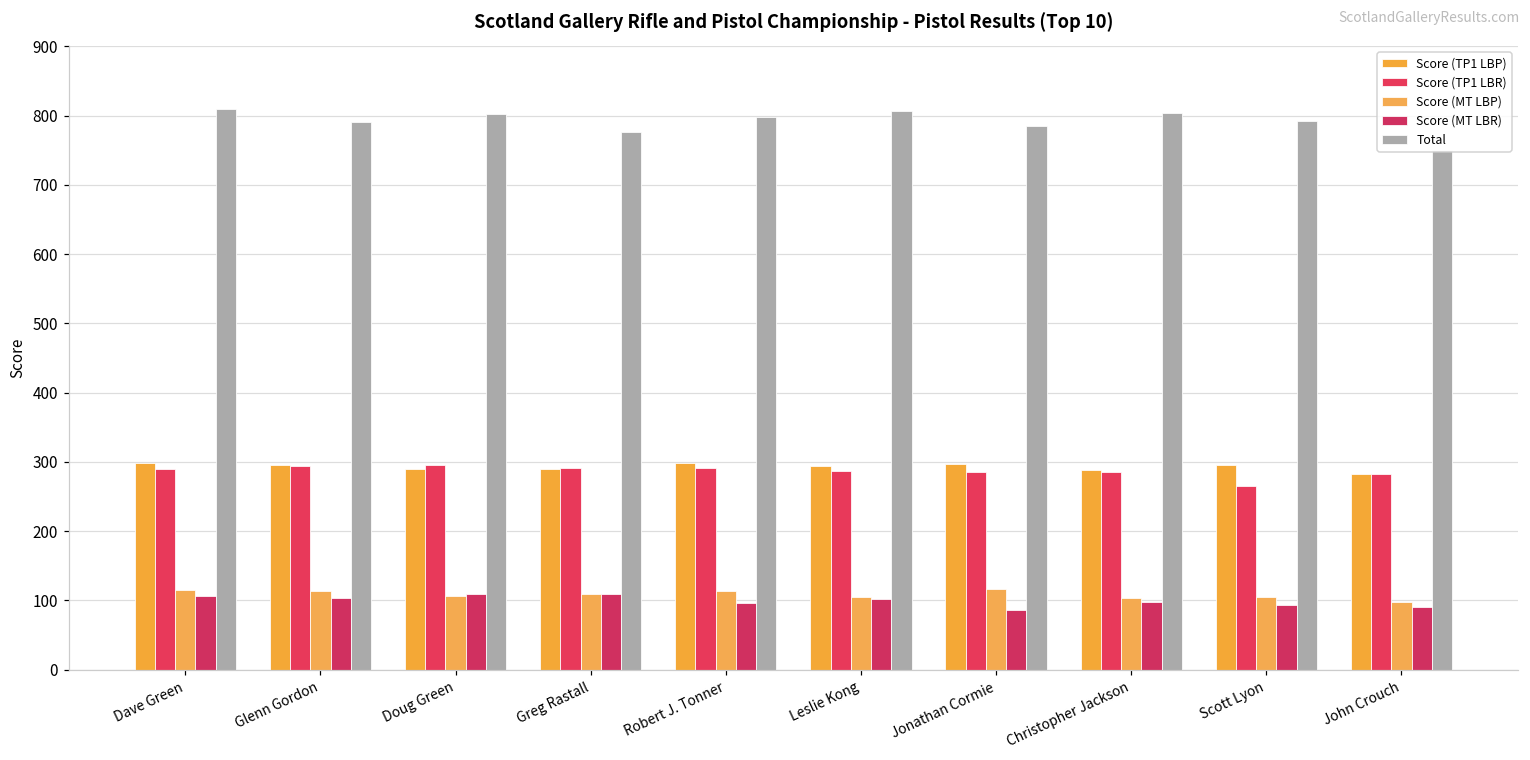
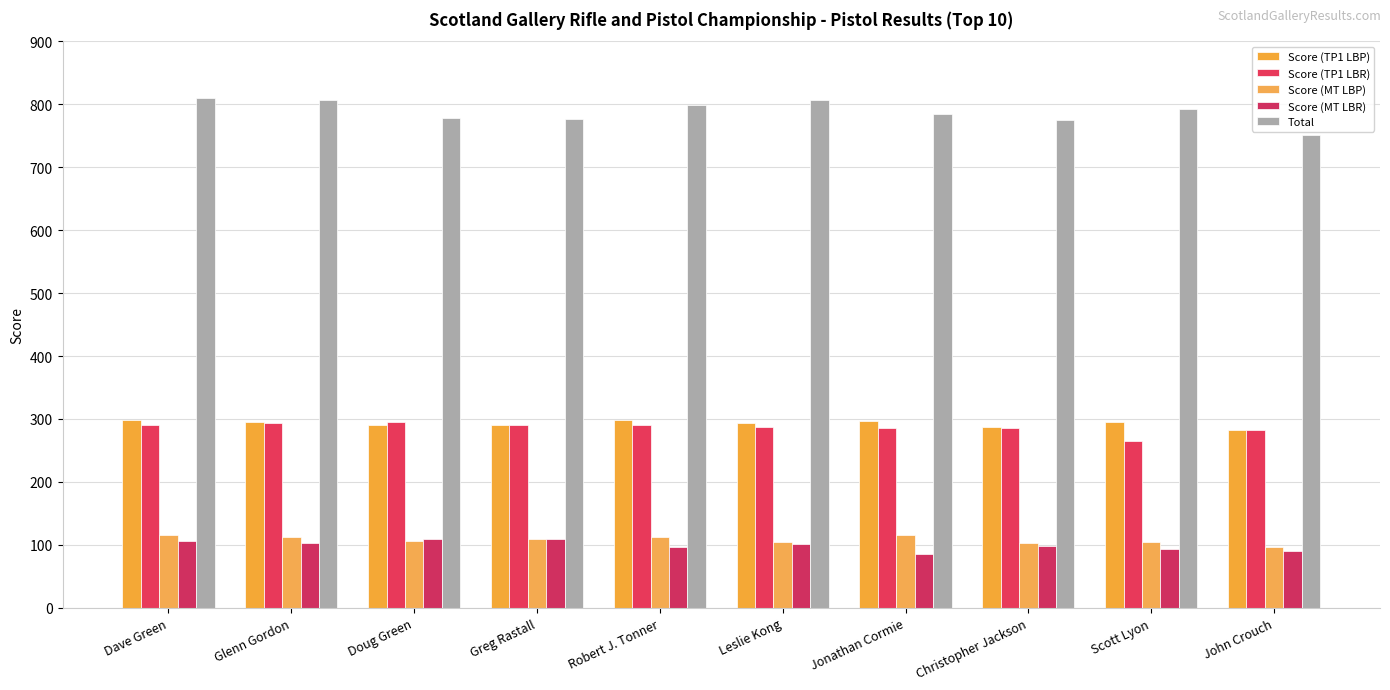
  {
    "Total": {
      "Dave Green": 810,
-     "Glenn Gordon": 790,
-     "Doug Green": 800,
+     "Glenn Gordon": 810,
+     "Doug Green": 780,
      "Greg Rastall": 780,
      "Robert J. Tonner": 800,
      "Leslie Kong": 810,
      "Jonathan Cormie": 790,
-     "Christopher Jackson": 800,
+     "Christopher Jackson": 780,
      "Scott Lyon": 790,
      "John Crouch": 750
    }
  }
